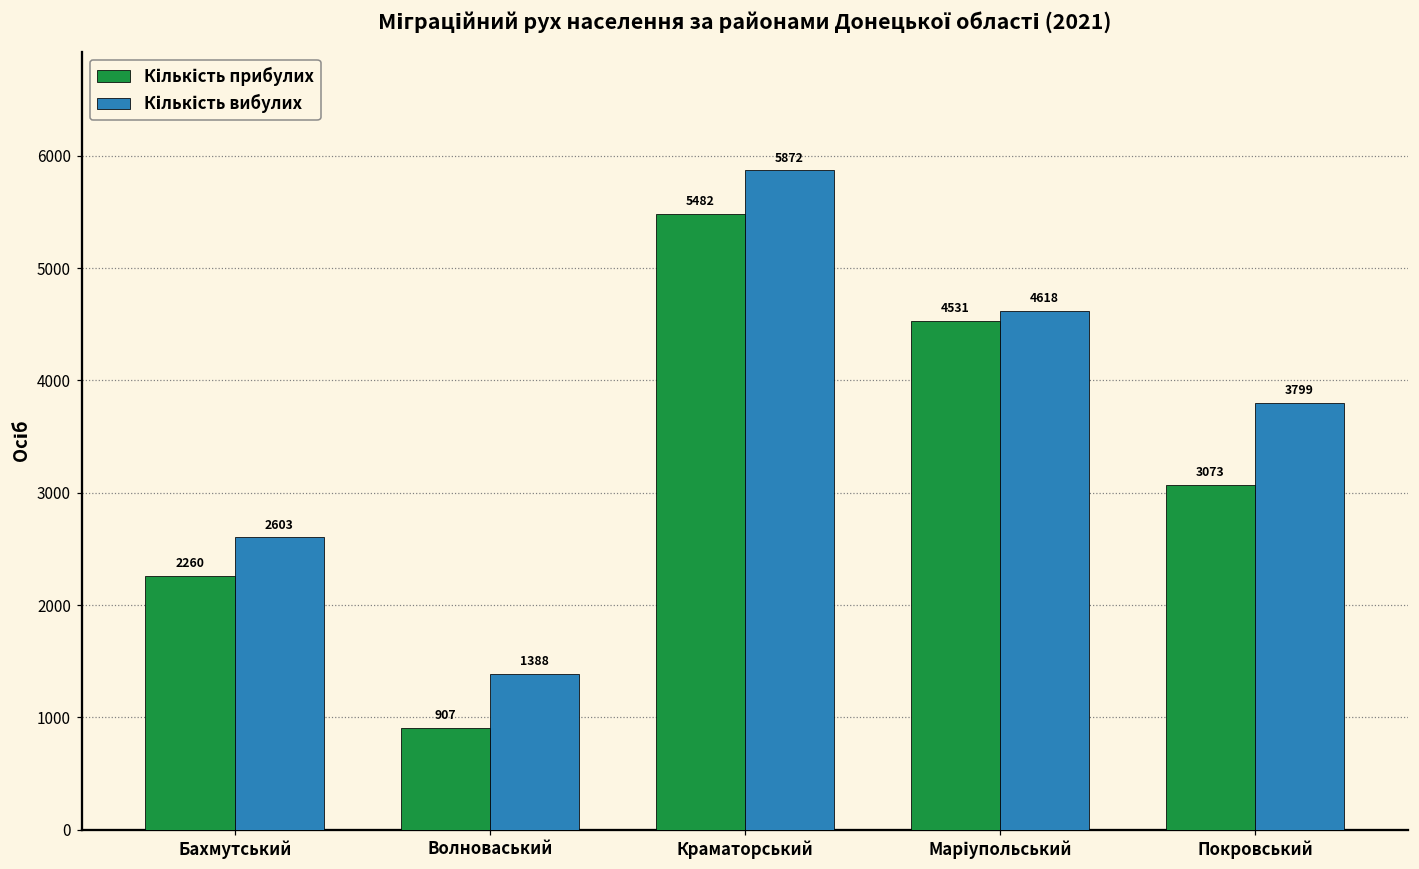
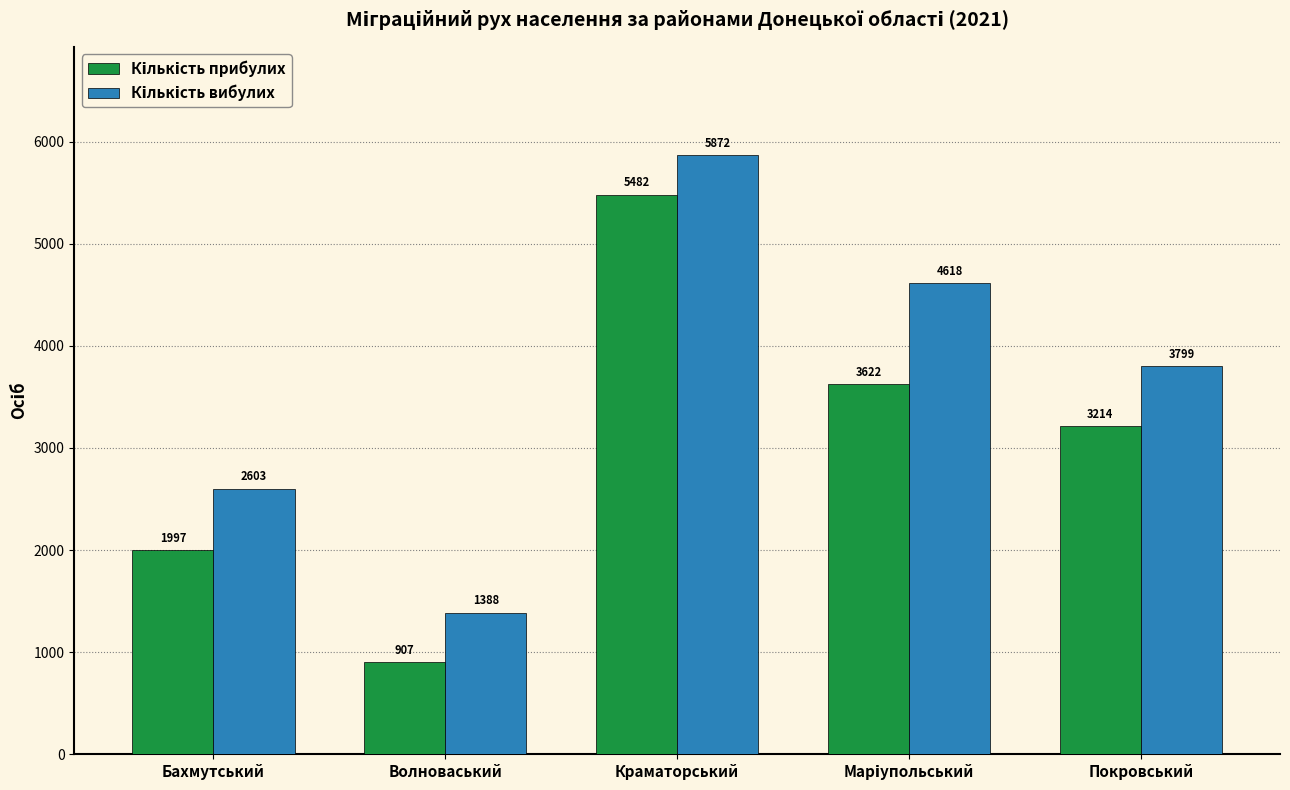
  {
    "Кількість прибулих": {
-     "Бахмутський": 2260,
+     "Бахмутський": 1997,
      "Волноваський": 907,
      "Краматорський": 5482,
-     "Маріупольський": 4531,
-     "Покровський": 3073
+     "Маріупольський": 3622,
+     "Покровський": 3214
    },
    "Кількість вибулих": {
      "Бахмутський": 2603,
      "Волноваський": 1388,
      "Краматорський": 5872,
      "Маріупольський": 4618,
      "Покровський": 3799
    }
  }
